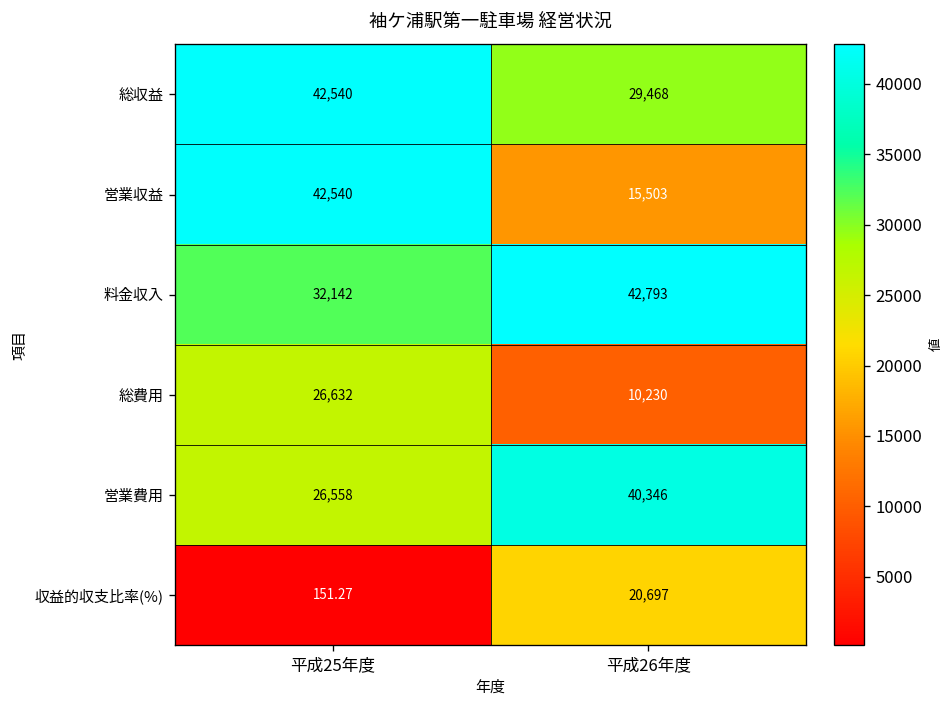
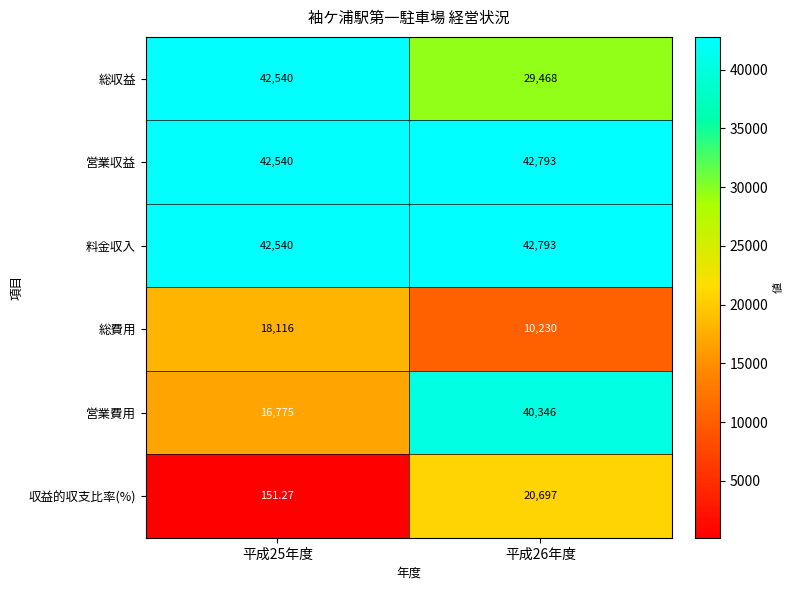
  {
    "総収益": {
      "平成25年度": "42,540",
      "平成26年度": "29,468"
    },
    "営業収益": {
      "平成25年度": "42,540",
-     "平成26年度": "15,503"
+     "平成26年度": "42,793"
    },
    "料金収入": {
-     "平成25年度": "32,142",
+     "平成25年度": "42,540",
      "平成26年度": "42,793"
    },
    "総費用": {
-     "平成25年度": "26,632",
+     "平成25年度": "18,116",
      "平成26年度": "10,230"
    },
    "営業費用": {
-     "平成25年度": "26,558",
+     "平成25年度": "16,775",
      "平成26年度": "40,346"
    },
    "収益的収支比率(%)": {
      "平成25年度": "151.27",
      "平成26年度": "20,697"
    }
  }
